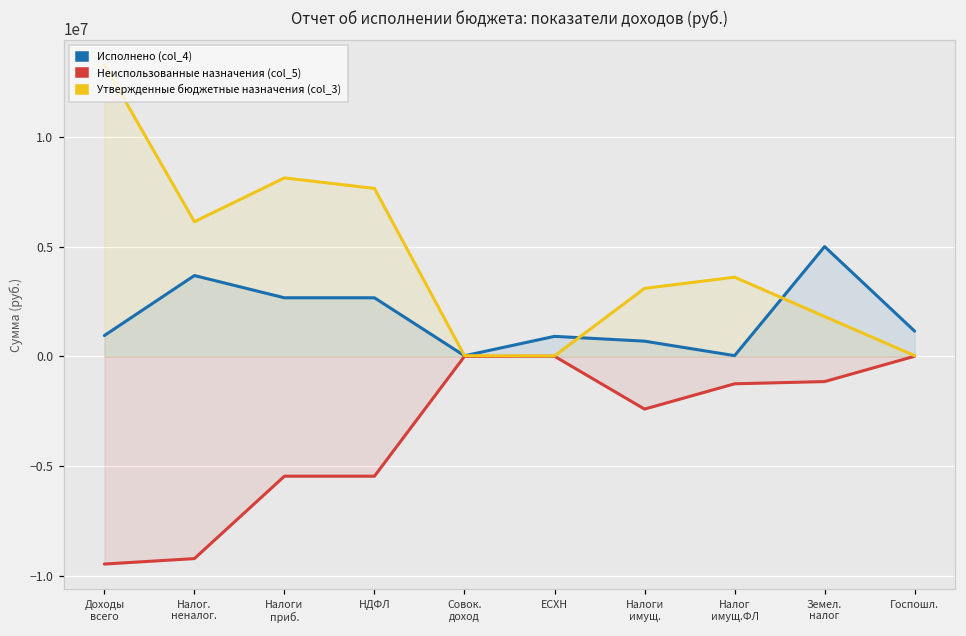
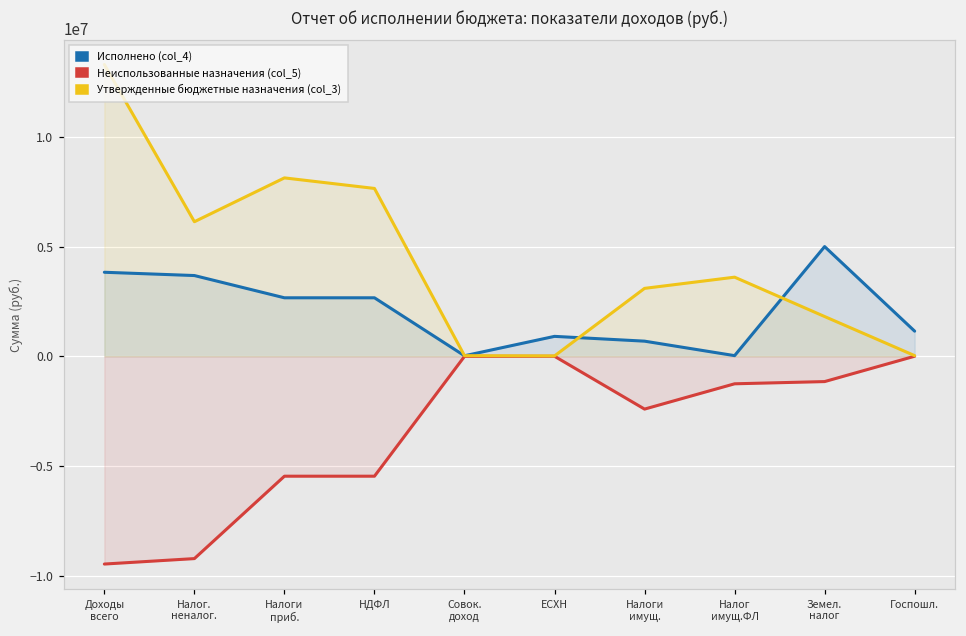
  {
    "Исполнено (col_4)": {
-     "Доходы всего": 900000,
+     "Доходы всего": 3800000,
      "Налог. неналог.": 3700000,
      "Налоги приб.": 2700000,
      "НДФЛ": 2700000,
      "ЕСХН": 900000,
      "Налоги имущ.": 700000,
      "Земел. налог": 5000000,
      "Госпошл.": 1100000
    },
    "Утвержденные бюджетные назначения (col_3)": {
      "Налог. неналог.": 6100000,
      "Налоги приб.": 8100000,
      "НДФЛ": 7600000,
      "Налоги имущ.": 3100000,
      "Налог имущ.ФЛ": 3600000,
      "Земел. налог": 1800000
    }
  }
